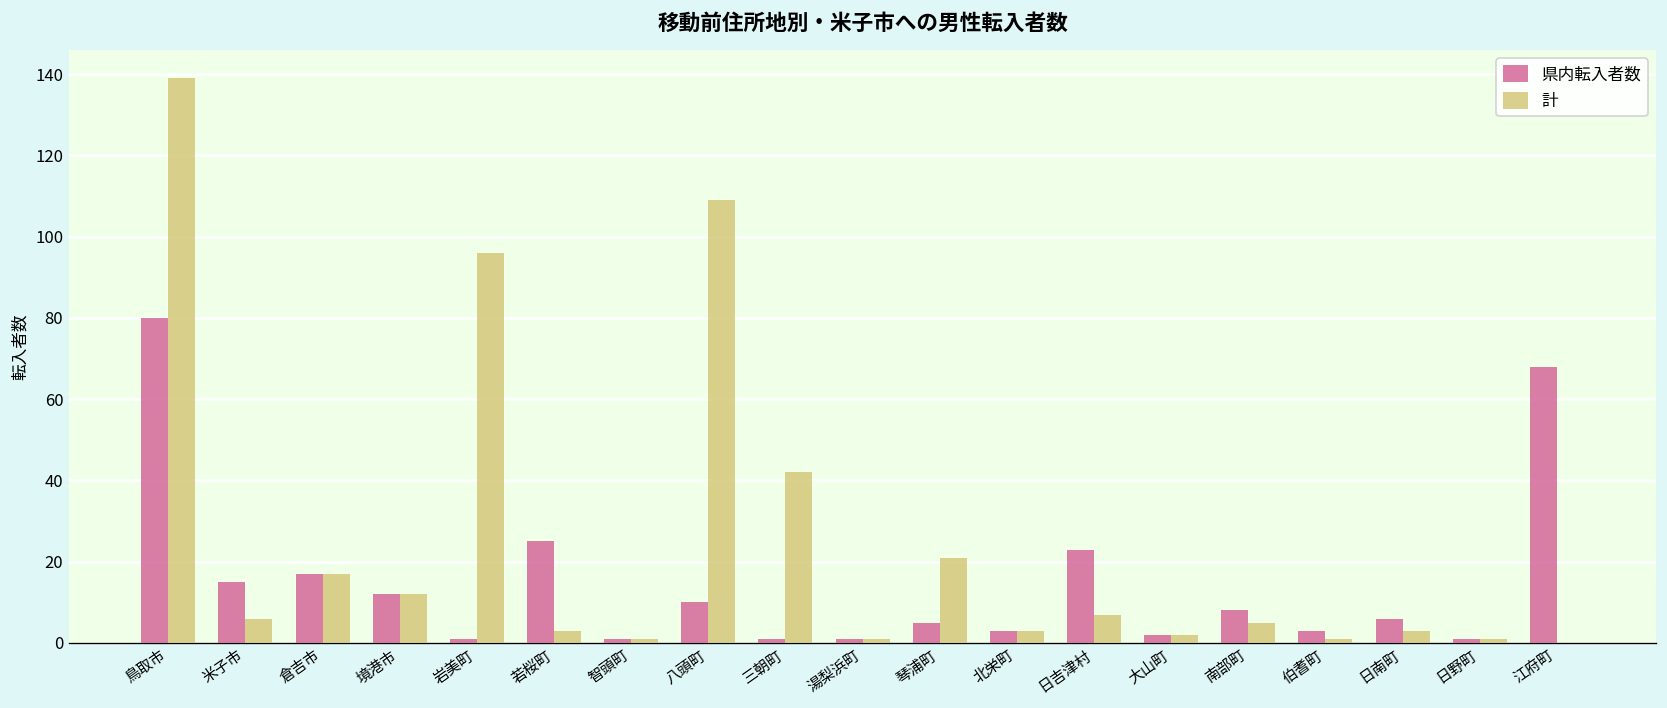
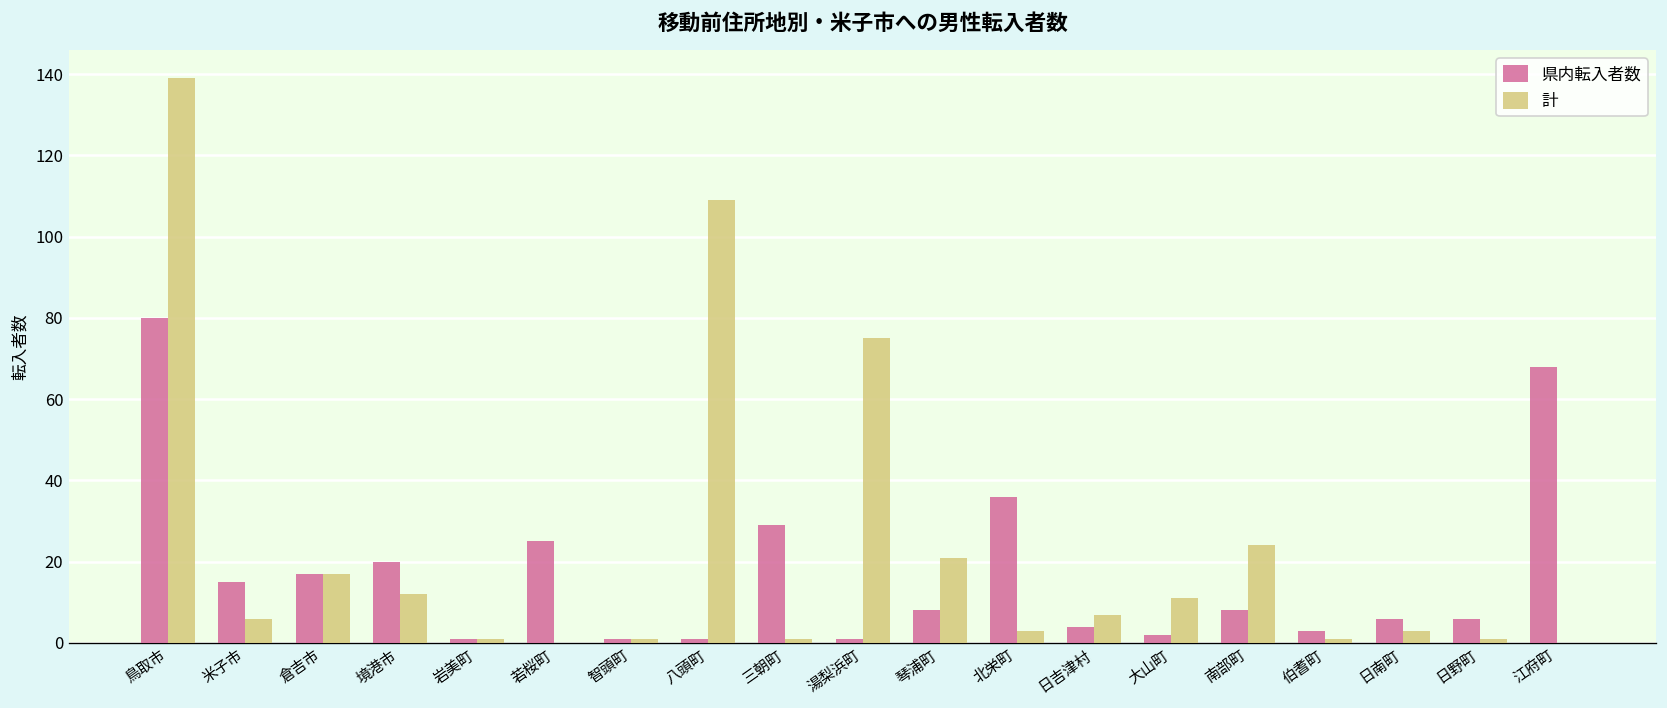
  {
    "県内転入者数": {
      "鳥取市": 80,
      "米子市": 15,
      "倉吉市": 17,
-     "境港市": 12,
+     "境港市": 20,
      "岩美町": 1,
      "若桜町": 25,
      "智頭町": 1,
-     "八頭町": 10,
-     "三朝町": 1,
+     "八頭町": 1,
+     "三朝町": 29,
      "湯梨浜町": 1,
-     "琴浦町": 5,
-     "北栄町": 3,
-     "日吉津村": 23,
+     "琴浦町": 8,
+     "北栄町": 36,
+     "日吉津村": 4,
      "大山町": 2,
      "南部町": 8,
      "伯耆町": 3,
      "日南町": 6,
-     "日野町": 1,
+     "日野町": 6,
      "江府町": 68
    },
    "計": {
      "鳥取市": 139,
      "米子市": 6,
      "倉吉市": 17,
      "境港市": 12,
-     "岩美町": 96,
-     "若桜町": 3,
+     "岩美町": 1,
+     "若桜町": 0,
      "智頭町": 1,
      "八頭町": 109,
-     "三朝町": 42,
-     "湯梨浜町": 1,
+     "三朝町": 1,
+     "湯梨浜町": 75,
      "琴浦町": 21,
      "北栄町": 3,
      "日吉津村": 7,
-     "大山町": 2,
-     "南部町": 5,
+     "大山町": 11,
+     "南部町": 24,
      "伯耆町": 1,
      "日南町": 3,
      "日野町": 1,
      "江府町": 0
    }
  }
